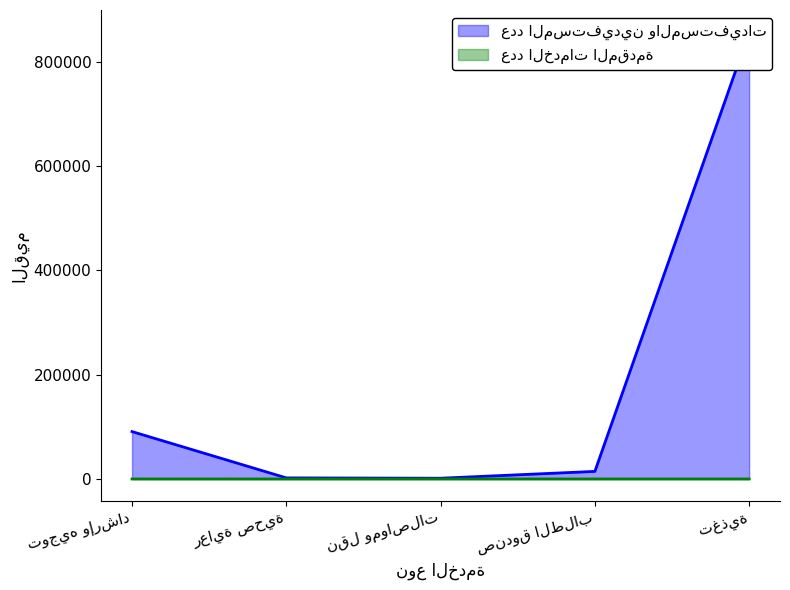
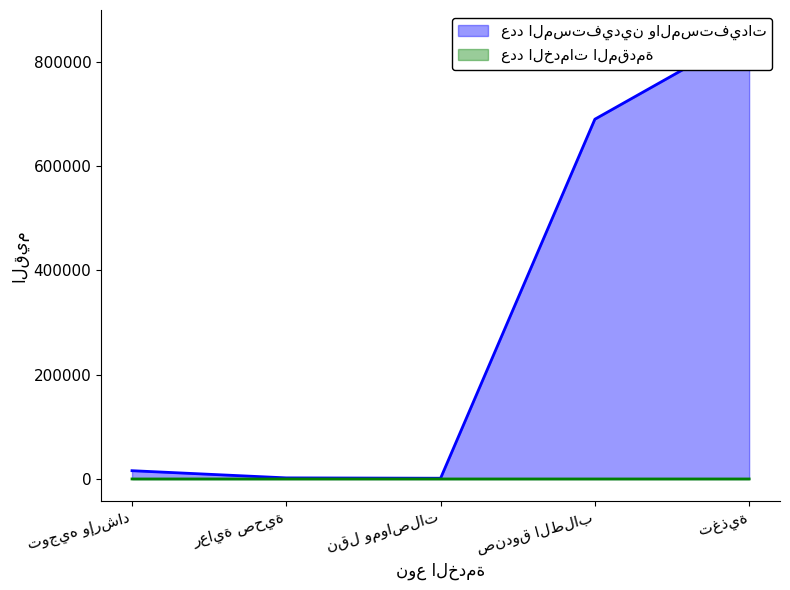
  {
    "عدد المستفيدين والمستفيدات": {
-     "توجيه وإرشاد": 90000,
-     "صندوق الطلاب": 10000
+     "توجيه وإرشاد": 20000,
+     "صندوق الطلاب": 690000
    },
    "عدد الخدمات المقدمة": {
      "توجيه وإرشاد": 0,
      "صندوق الطلاب": 0,
      "تغذية": 0
    }
  }
